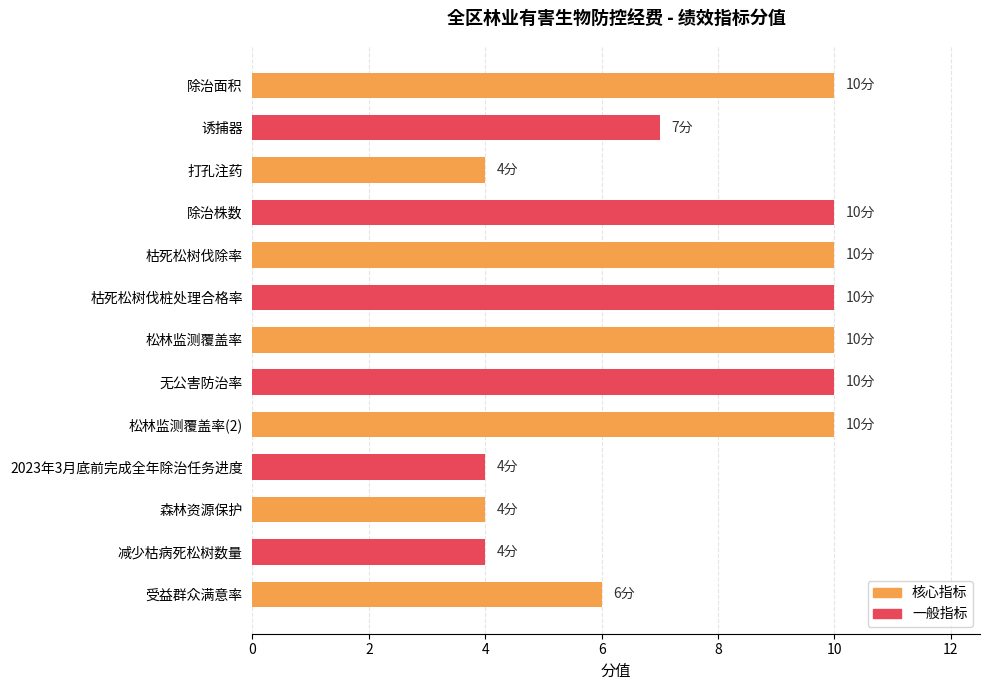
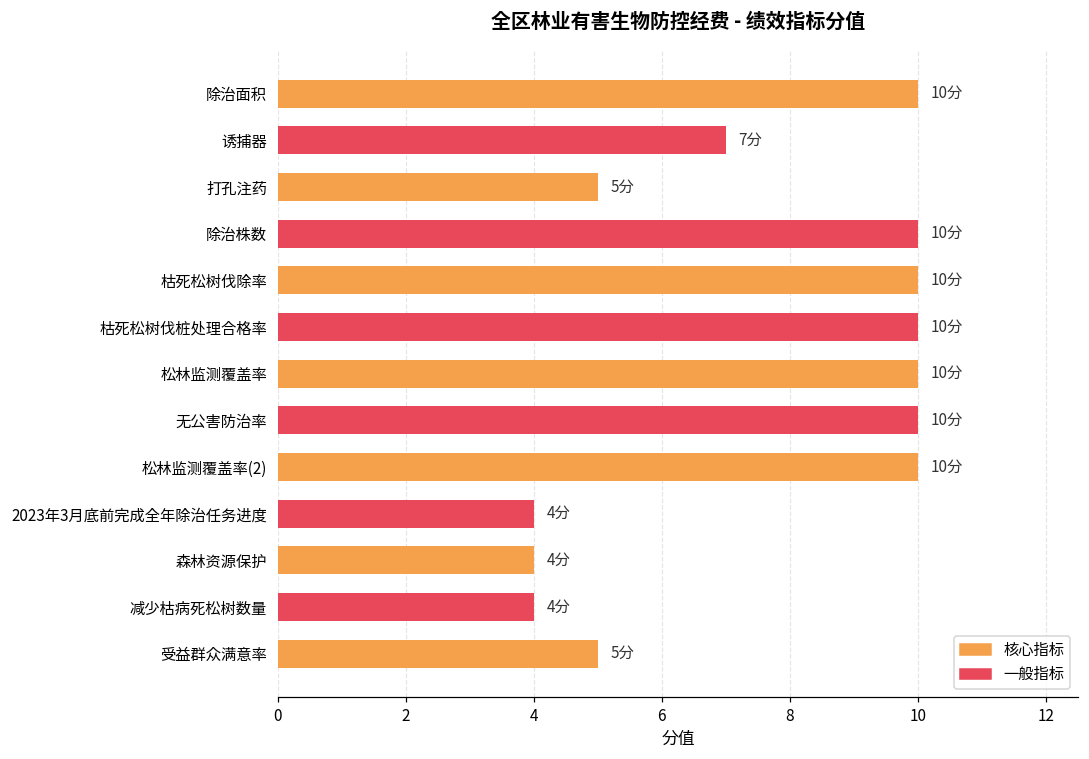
  {
    "除治面积": "10分",
    "诱捕器": "7分",
-   "打孔注药": "4分",
+   "打孔注药": "5分",
    "除治株数": "10分",
    "枯死松树伐除率": "10分",
    "枯死松树伐桩处理合格率": "10分",
    "松林监测覆盖率": "10分",
    "无公害防治率": "10分",
    "松林监测覆盖率(2)": "10分",
    "2023年3月底前完成全年除治任务进度": "4分",
    "森林资源保护": "4分",
    "减少枯病死松树数量": "4分",
-   "受益群众满意率": "6分"
+   "受益群众满意率": "5分"
  }
